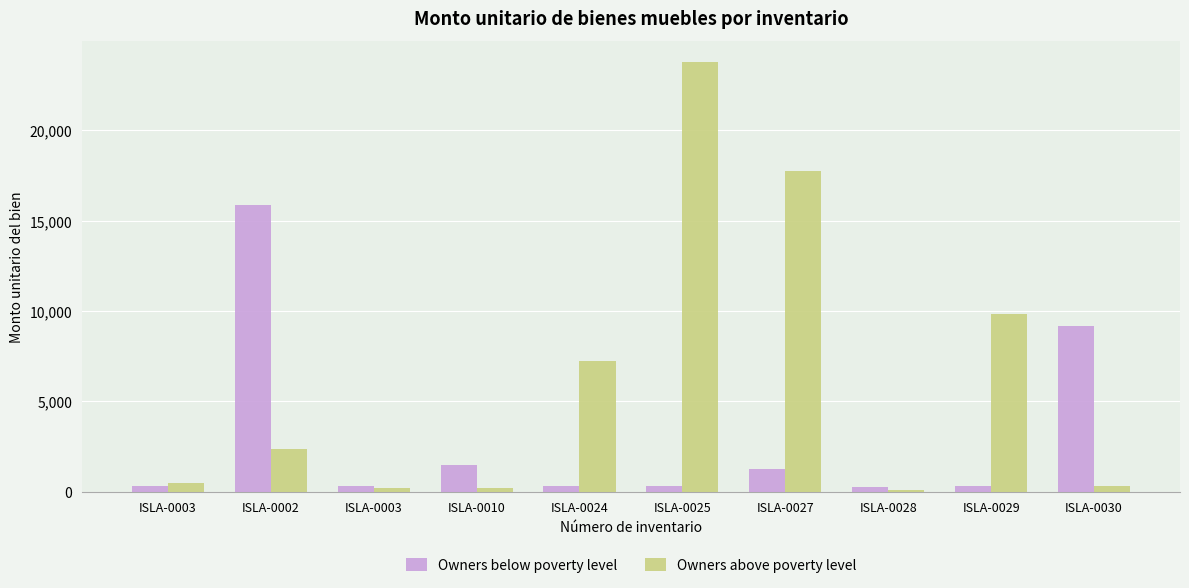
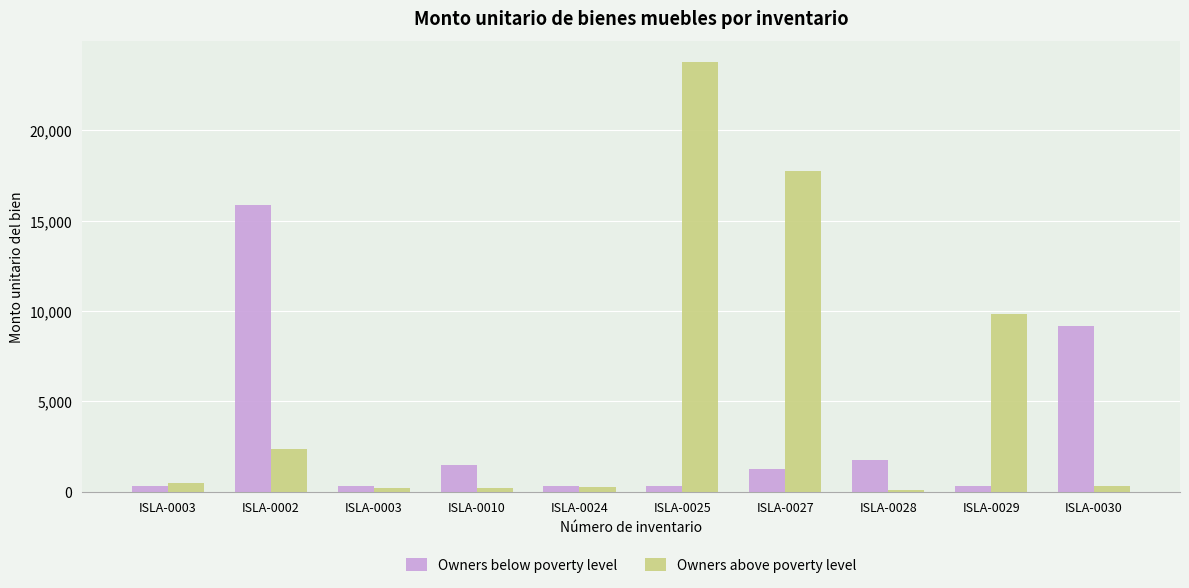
  {
    "Owners below poverty level": {
      "ISLA-0002": "15,800",
      "ISLA-0010": "1,500",
      "ISLA-0024": "300",
      "ISLA-0025": "300",
      "ISLA-0027": "1,300",
-     "ISLA-0028": "300",
+     "ISLA-0028": "1,800",
      "ISLA-0029": "300",
      "ISLA-0030": "9,200"
    },
    "Owners above poverty level": {
      "ISLA-0002": "2,400",
      "ISLA-0010": "200",
-     "ISLA-0024": "7,300",
+     "ISLA-0024": "200",
      "ISLA-0025": "23,800",
      "ISLA-0027": "17,800",
      "ISLA-0029": "9,900",
      "ISLA-0030": "300"
    }
  }
